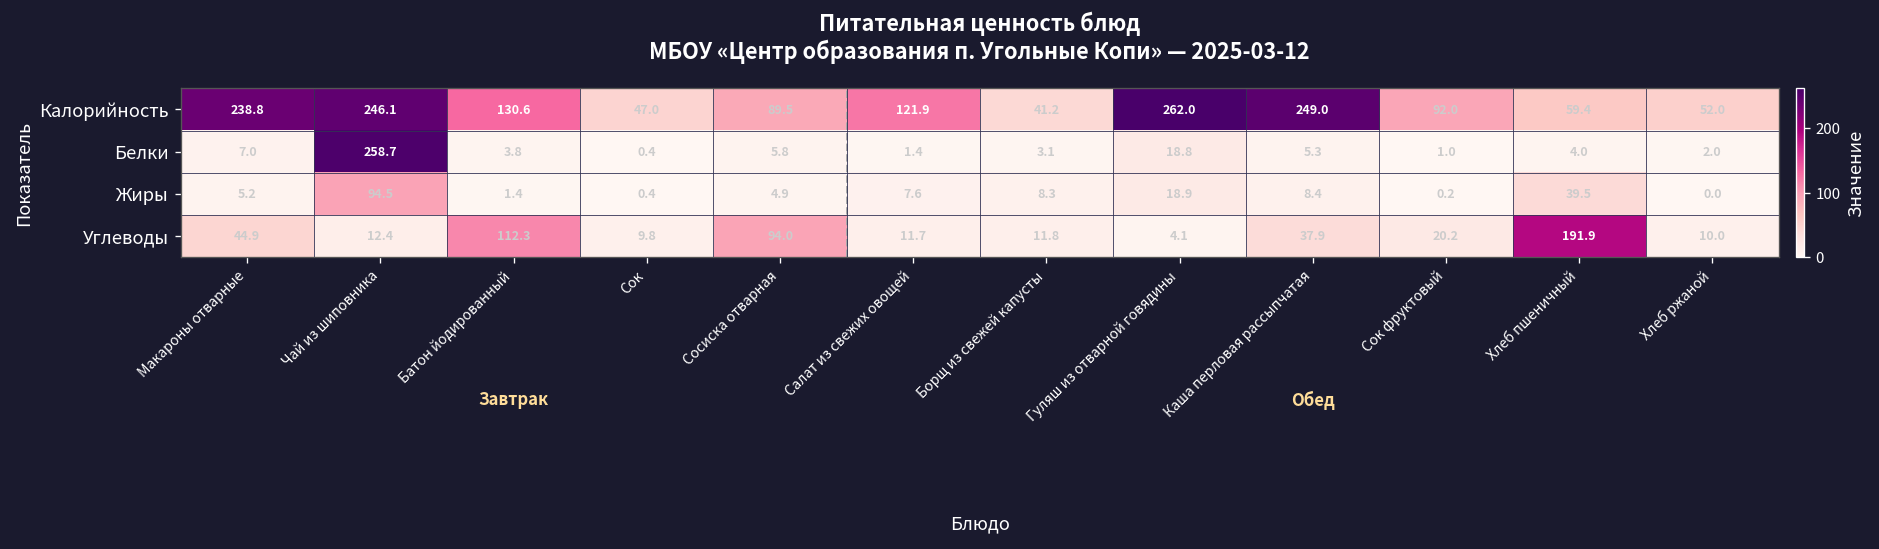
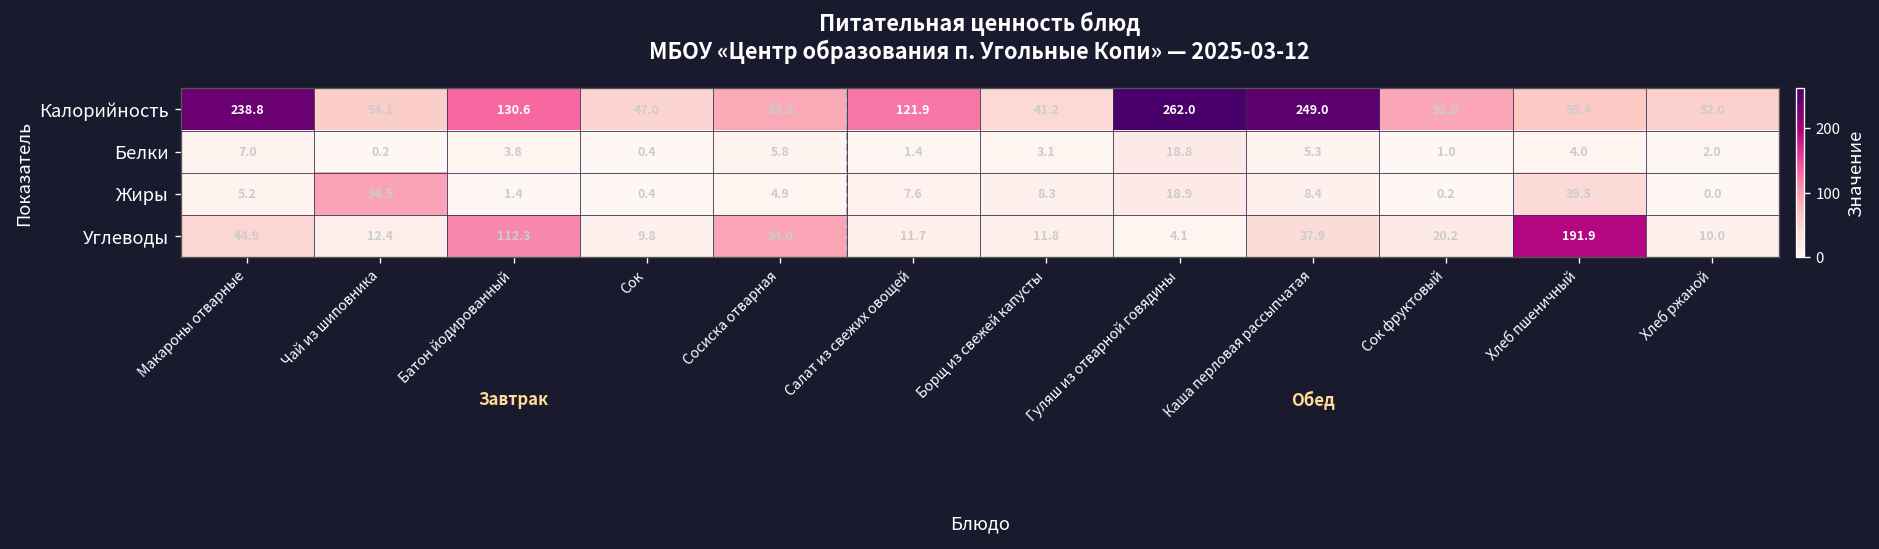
  {
    "Калорийность": {
      "Макароны отварные": 238.8,
-     "Чай из шиповника": 246.1,
+     "Чай из шиповника": 54.1,
      "Батон йодированный": 130.6,
      "Сок": 47.0,
      "Салат из свежих овощей": 121.9,
      "Борщ из свежей капусты": 41.2,
      "Гуляш из отварной говядины": 262.0,
      "Каша перловая рассыпчатая": 249.0,
      "Хлеб пшеничный": 59.4,
      "Хлеб ржаной": 52.0
    },
    "Белки": {
      "Макароны отварные": 7.0,
-     "Чай из шиповника": 258.7,
+     "Чай из шиповника": 0.2,
      "Батон йодированный": 3.8,
      "Сок": 0.4,
      "Сосиска отварная": 5.8,
      "Салат из свежих овощей": 1.4,
      "Борщ из свежей капусты": 3.1,
      "Гуляш из отварной говядины": 18.8,
      "Каша перловая рассыпчатая": 5.3,
      "Сок фруктовый": 1.0,
      "Хлеб пшеничный": 4.0,
      "Хлеб ржаной": 2.0
    },
    "Жиры": {
      "Макароны отварные": 5.2,
      "Батон йодированный": 1.4,
      "Сок": 0.4,
      "Сосиска отварная": 4.9,
      "Салат из свежих овощей": 7.6,
      "Борщ из свежей капусты": 8.3,
      "Гуляш из отварной говядины": 18.9,
      "Каша перловая рассыпчатая": 8.4,
      "Сок фруктовый": 0.2,
      "Хлеб пшеничный": 39.5,
      "Хлеб ржаной": 0.0
    },
    "Углеводы": {
      "Макароны отварные": 44.9,
      "Чай из шиповника": 12.4,
      "Батон йодированный": 112.3,
      "Сок": 9.8,
      "Салат из свежих овощей": 11.7,
      "Борщ из свежей капусты": 11.8,
      "Гуляш из отварной говядины": 4.1,
      "Каша перловая рассыпчатая": 37.9,
      "Сок фруктовый": 20.2,
      "Хлеб пшеничный": 191.9,
      "Хлеб ржаной": 10.0
    }
  }
